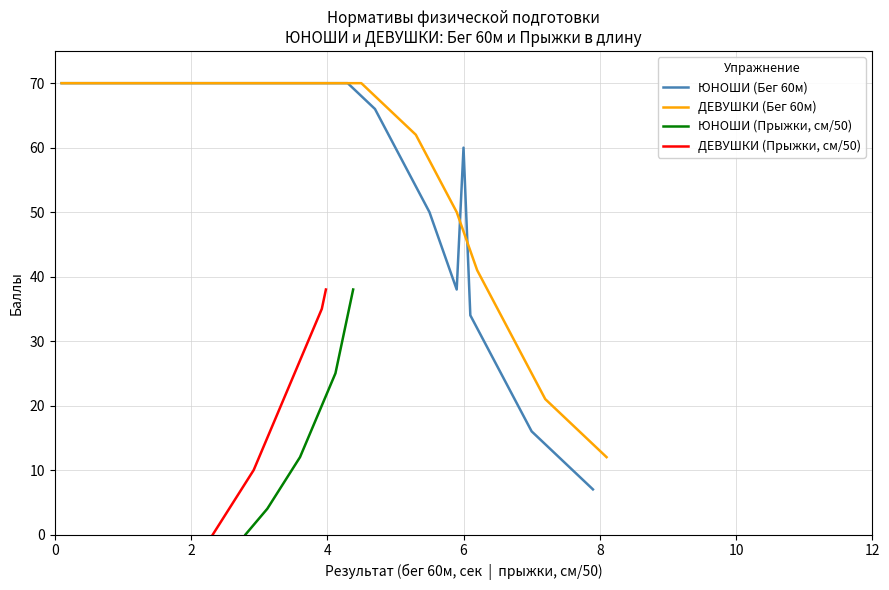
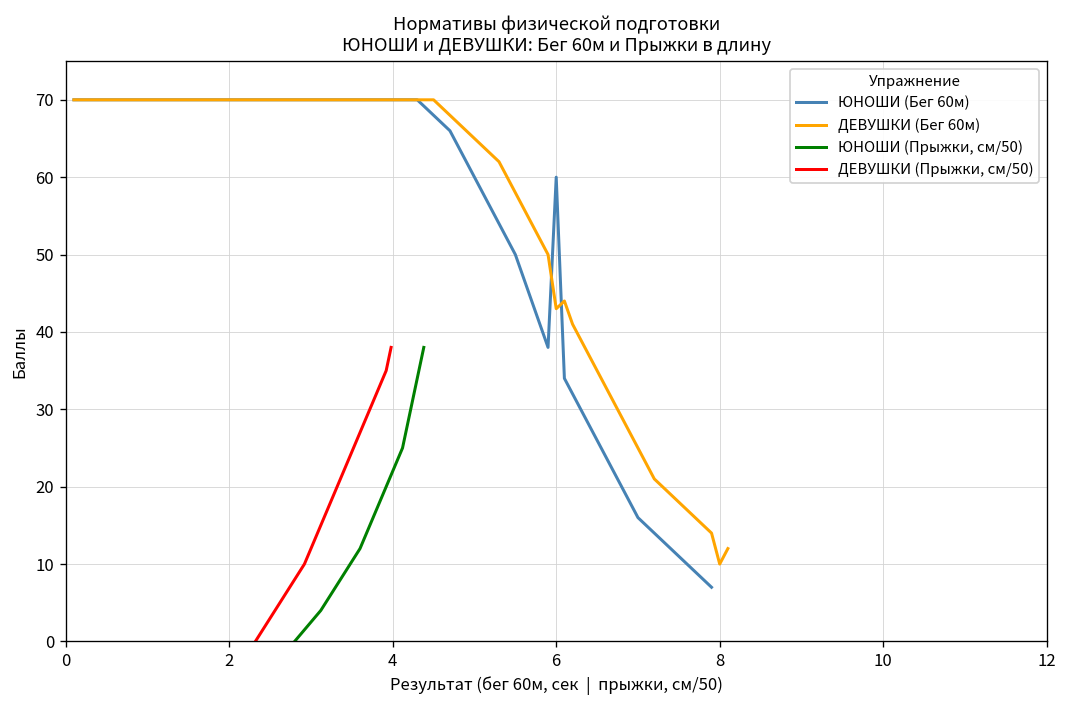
  {
    "ЮНОШИ (Бег 60м)": {
      "6": 60
    },
    "ДЕВУШКИ (Бег 60м)": {
-     "6": 47,
-     "8": 13
+     "6": 43,
+     "8": 10
    },
    "ЮНОШИ (Прыжки, см/50)": {
      "4": 22
    }
  }
